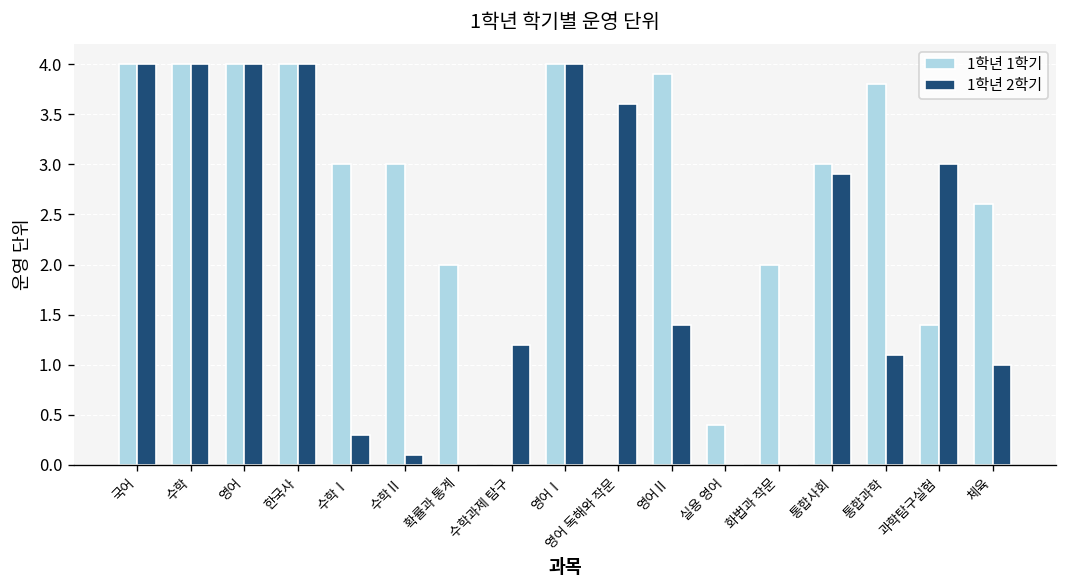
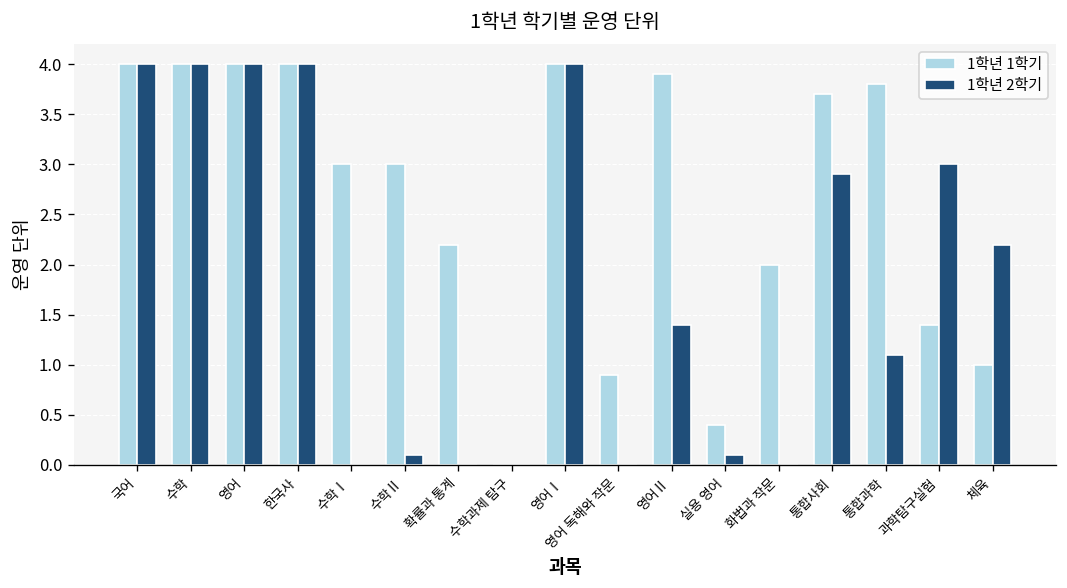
  {
    "1학년 1학기": {
      "국어": 4.0,
      "수학": 4.0,
      "영어": 4.0,
      "한국사": 4.0,
      "수학Ⅰ": 3.0,
      "수학Ⅱ": 3.0,
-     "확률과 통계": 2.0,
+     "확률과 통계": 2.2,
      "수학과제 탐구": 0.0,
      "영어Ⅰ": 4.0,
-     "영어 독해와 작문": 0.0,
+     "영어 독해와 작문": 0.9,
      "영어Ⅱ": 3.9,
      "실용 영어": 0.4,
      "화법과 작문": 2.0,
-     "통합사회": 3.0,
+     "통합사회": 3.7,
      "통합과학": 3.8,
      "과학탐구실험": 1.4,
-     "체육": 2.6
+     "체육": 1.0
    },
    "1학년 2학기": {
      "국어": 4.0,
      "수학": 4.0,
      "영어": 4.0,
      "한국사": 4.0,
-     "수학Ⅰ": 0.3,
+     "수학Ⅰ": 0.0,
      "수학Ⅱ": 0.1,
      "확률과 통계": 0.0,
-     "수학과제 탐구": 1.2,
+     "수학과제 탐구": 0.0,
      "영어Ⅰ": 4.0,
-     "영어 독해와 작문": 3.6,
+     "영어 독해와 작문": 0.0,
      "영어Ⅱ": 1.4,
-     "실용 영어": 0.0,
+     "실용 영어": 0.1,
      "화법과 작문": 0.0,
      "통합사회": 2.9,
      "통합과학": 1.1,
      "과학탐구실험": 3.0,
-     "체육": 1.0
+     "체육": 2.2
    }
  }
